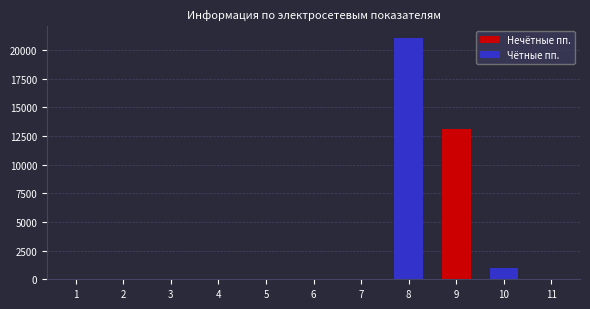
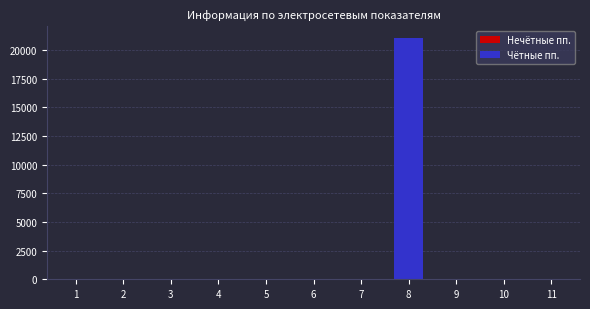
  {
    "3": 0,
    "5": 0,
    "7": 0,
    "8": 21000,
-   "9": 13100,
-   "10": 1000,
+   "9": 0,
+   "10": 0,
    "11": 0
  }
